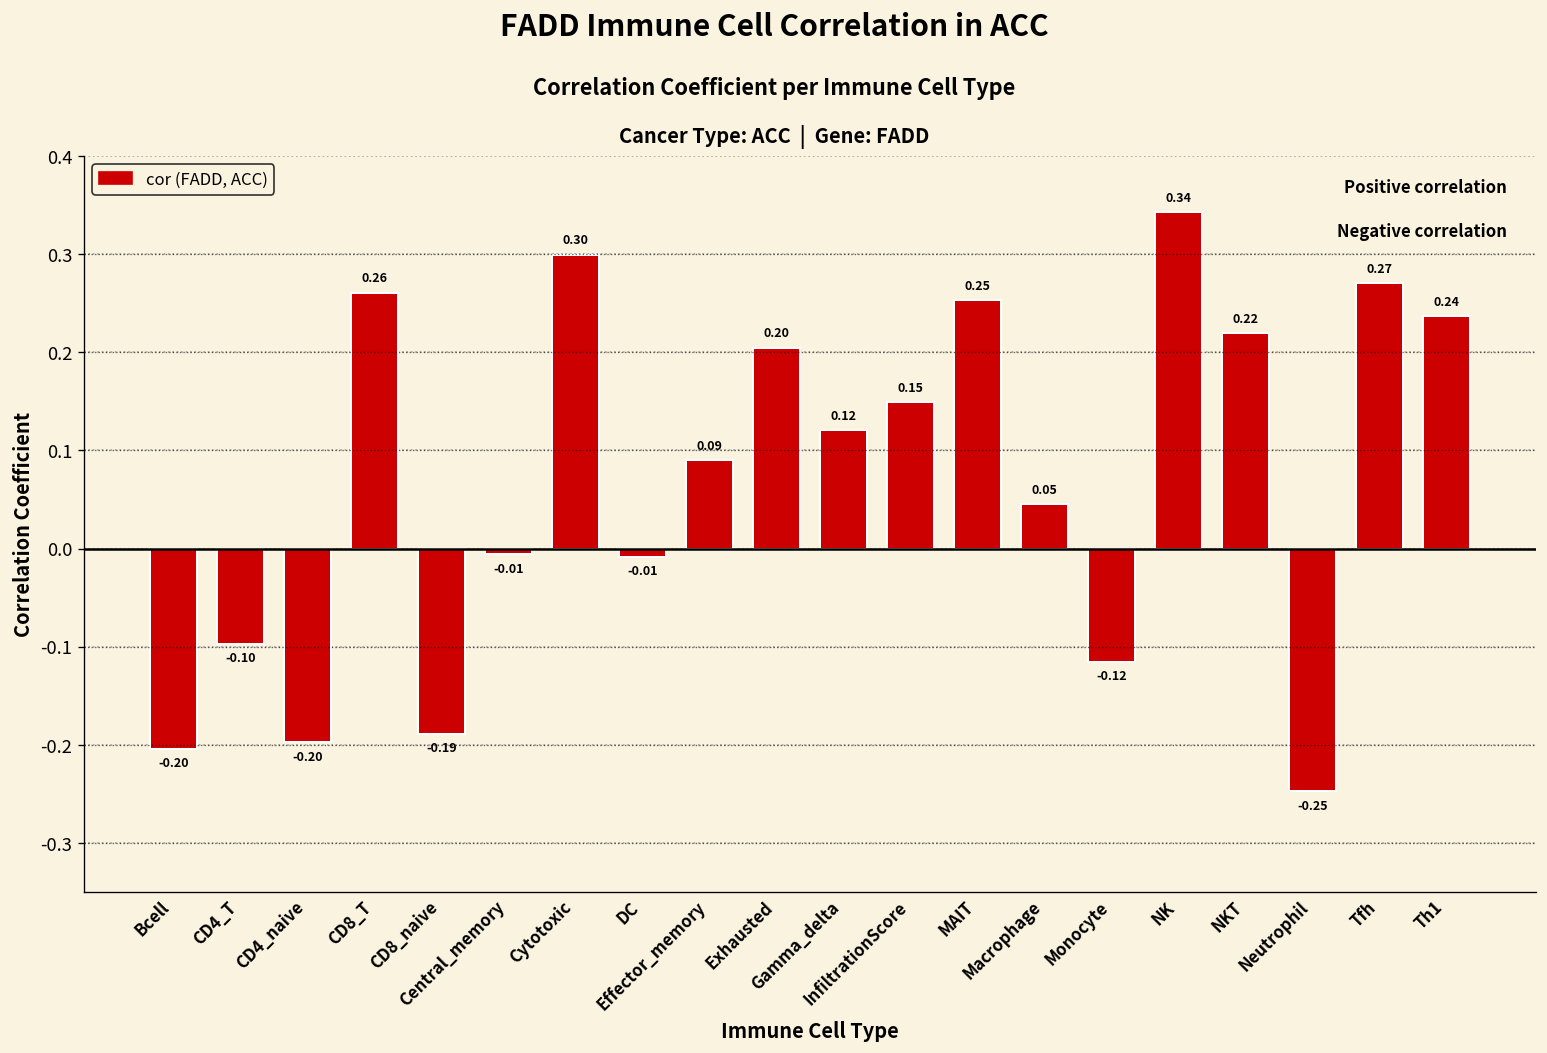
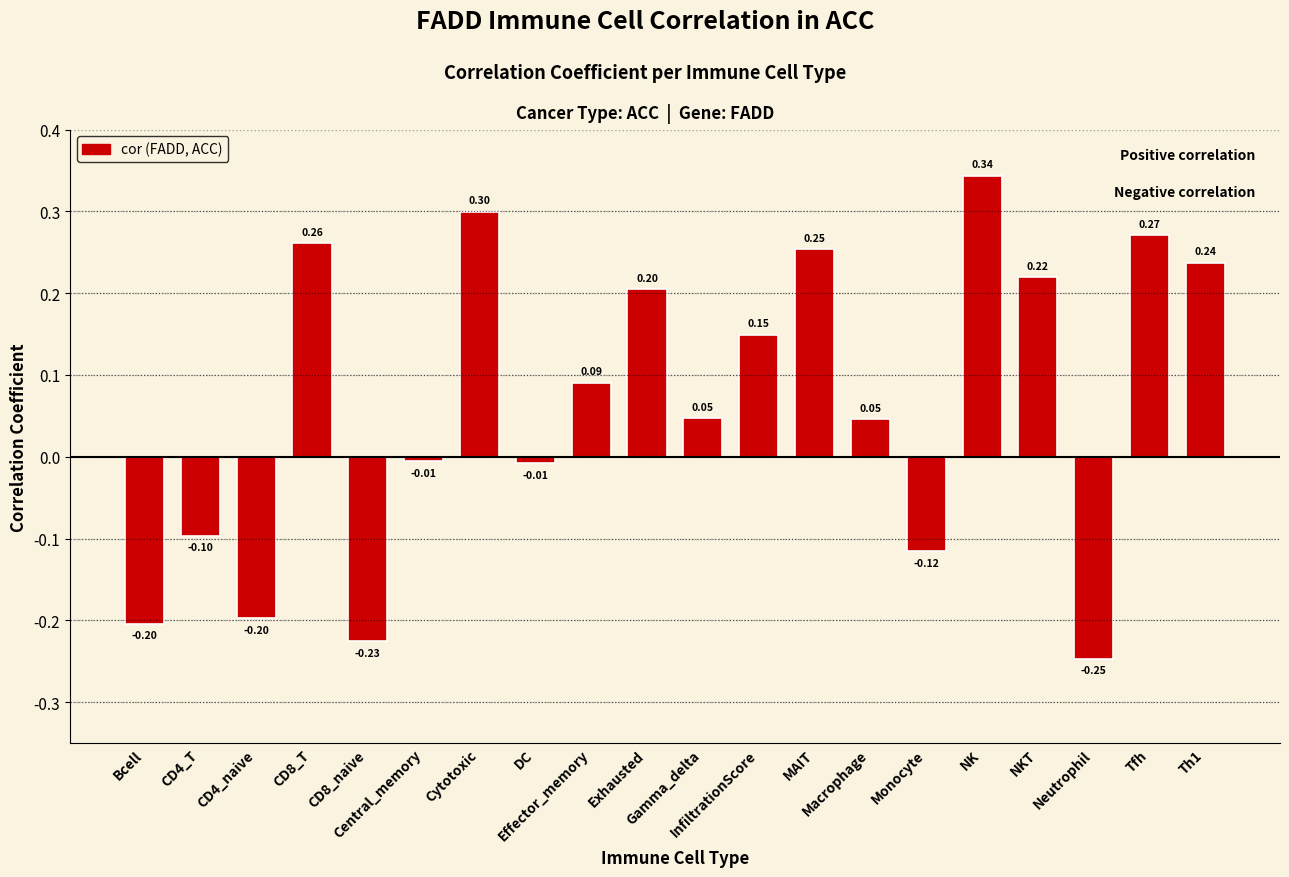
  {
    "Bcell": -0.20,
    "CD4_T": -0.10,
    "CD4_naive": -0.20,
    "CD8_T": 0.26,
-   "CD8_naive": -0.19,
+   "CD8_naive": -0.23,
    "Central_memory": -0.01,
    "Cytotoxic": 0.30,
    "DC": -0.01,
    "Effector_memory": 0.09,
    "Exhausted": 0.20,
-   "Gamma_delta": 0.12,
+   "Gamma_delta": 0.05,
    "InfiltrationScore": 0.15,
    "MAIT": 0.25,
    "Macrophage": 0.05,
    "Monocyte": -0.12,
    "NK": 0.34,
    "NKT": 0.22,
    "Neutrophil": -0.25,
    "Tfh": 0.27,
    "Th1": 0.24
  }
